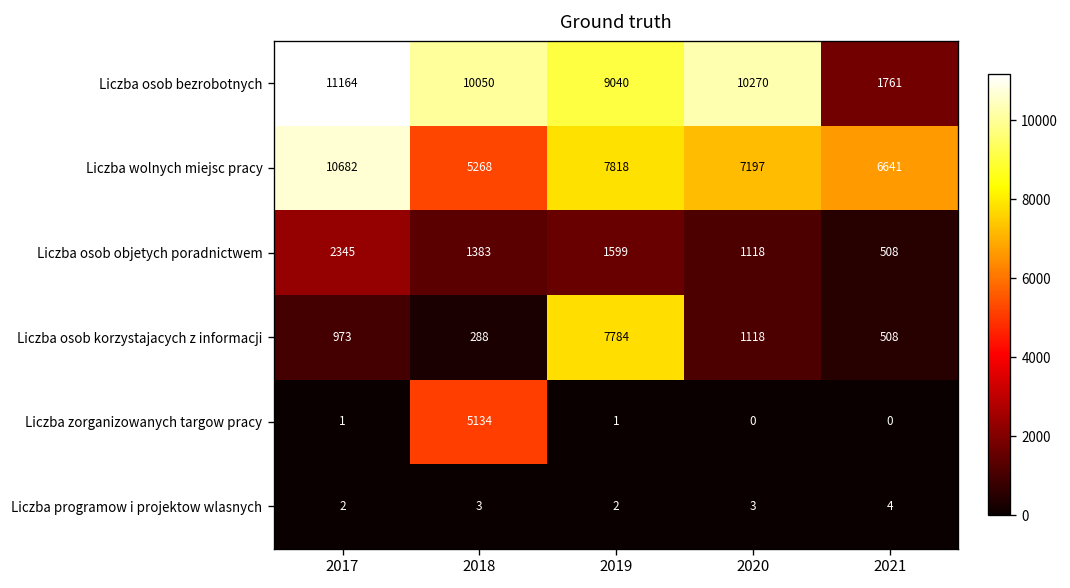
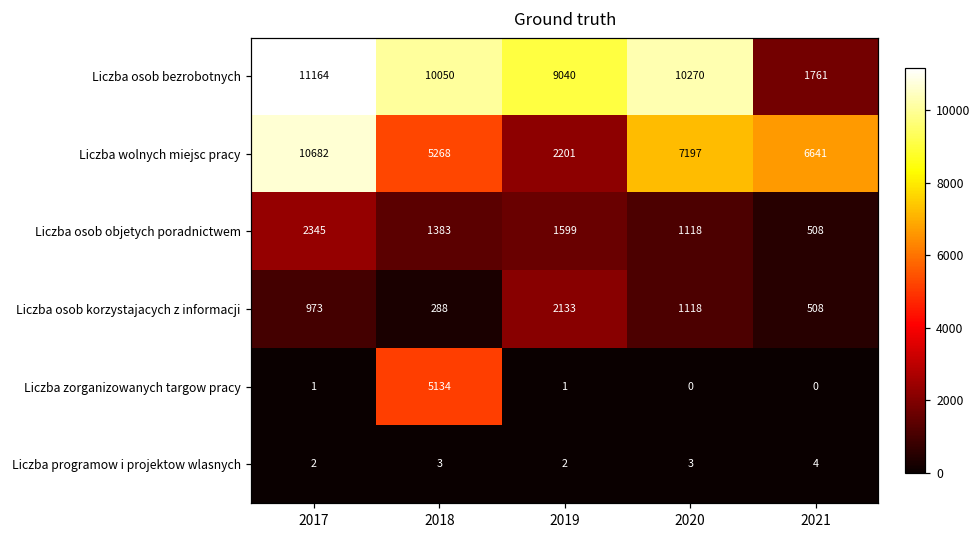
  {
    "Liczba osob bezrobotnych": {
      "2017": 11164,
      "2018": 10050,
      "2019": 9040,
      "2020": 10270,
      "2021": 1761
    },
    "Liczba wolnych miejsc pracy": {
      "2017": 10682,
      "2018": 5268,
-     "2019": 7818,
+     "2019": 2201,
      "2020": 7197,
      "2021": 6641
    },
    "Liczba osob objetych poradnictwem": {
      "2017": 2345,
      "2018": 1383,
      "2019": 1599,
      "2020": 1118,
      "2021": 508
    },
    "Liczba osob korzystajacych z informacji": {
      "2017": 973,
      "2018": 288,
-     "2019": 7784,
+     "2019": 2133,
      "2020": 1118,
      "2021": 508
    },
    "Liczba zorganizowanych targow pracy": {
      "2017": 1,
      "2018": 5134,
      "2019": 1,
      "2020": 0,
      "2021": 0
    },
    "Liczba programow i projektow wlasnych": {
      "2017": 2,
      "2018": 3,
      "2019": 2,
      "2020": 3,
      "2021": 4
    }
  }
